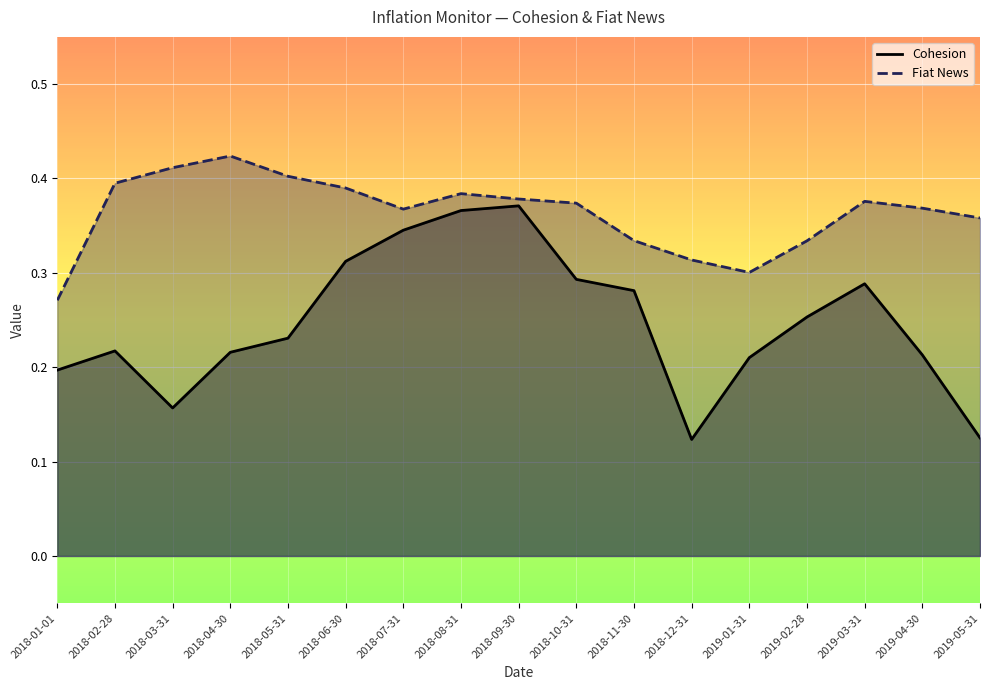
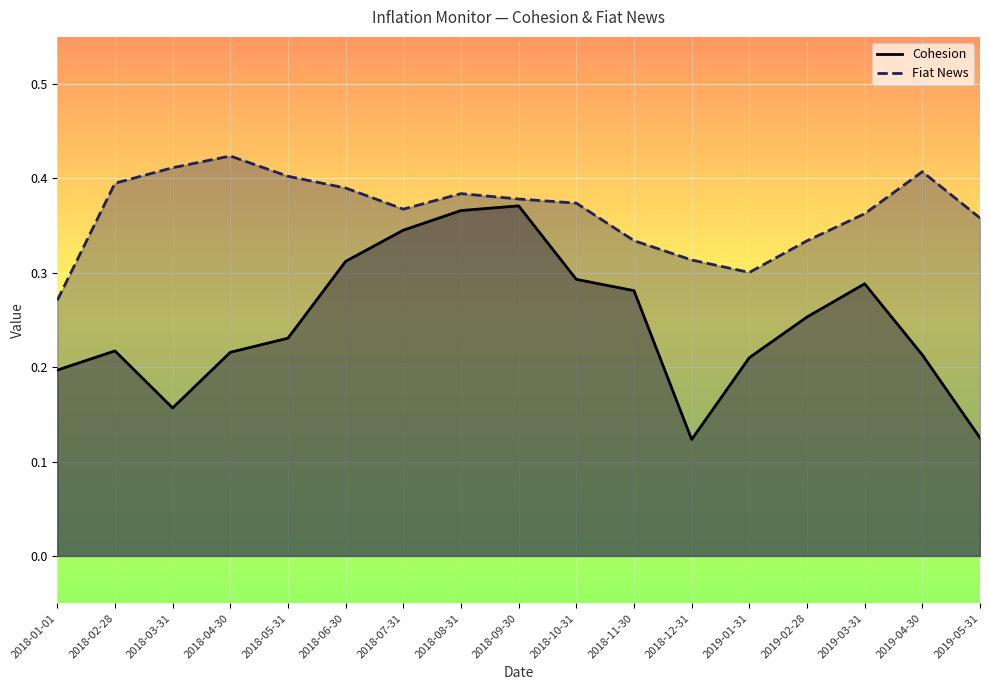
  {
    "Fiat News": {
      "2018-01-01": 0.27,
      "2018-02-28": 0.39,
      "2018-03-31": 0.41,
      "2018-04-30": 0.42,
      "2018-05-31": 0.40,
      "2018-06-30": 0.39,
      "2018-07-31": 0.37,
      "2018-08-31": 0.38,
      "2018-09-30": 0.38,
      "2018-10-31": 0.37,
      "2018-11-30": 0.33,
      "2018-12-31": 0.31,
      "2019-01-31": 0.30,
      "2019-02-28": 0.33,
-     "2019-03-31": 0.38,
-     "2019-04-30": 0.37,
+     "2019-03-31": 0.36,
+     "2019-04-30": 0.41,
      "2019-05-31": 0.36
    }
  }
